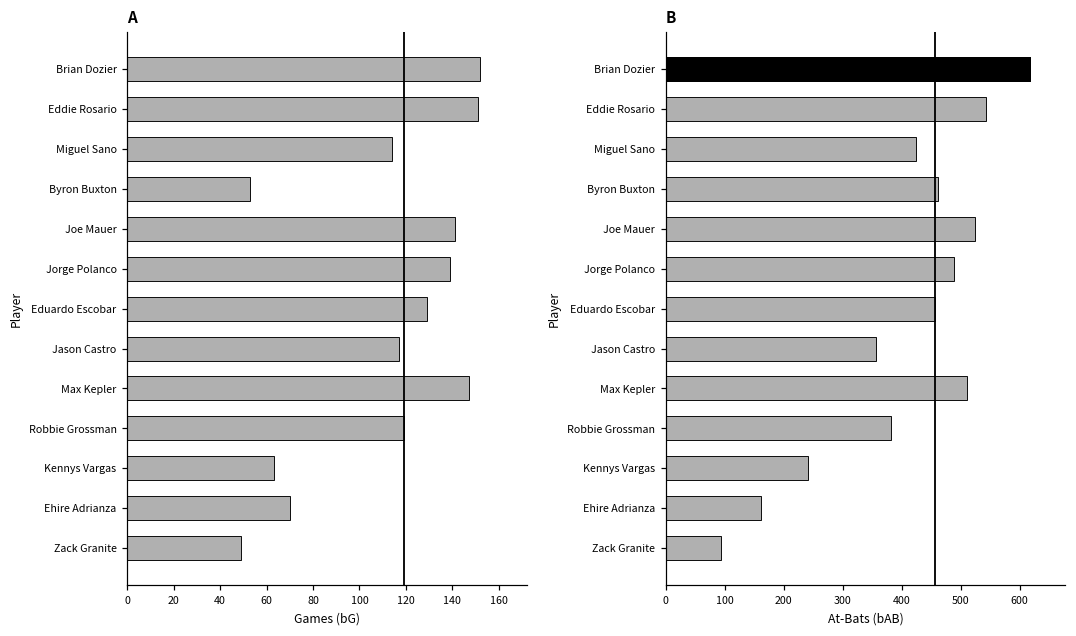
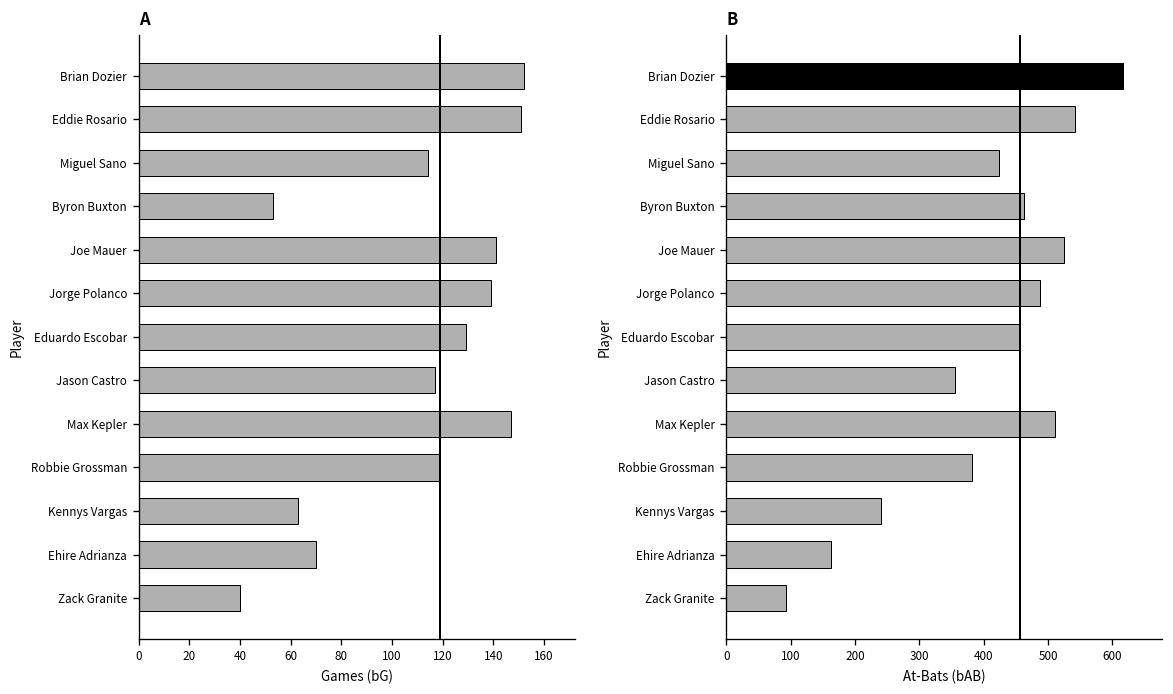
  {
    "A": {
      "Brian Dozier": 152,
      "Eddie Rosario": 151,
      "Miguel Sano": 114,
      "Byron Buxton": 53,
      "Joe Mauer": 141,
      "Jorge Polanco": 139,
      "Eduardo Escobar": 129,
      "Jason Castro": 117,
      "Max Kepler": 147,
      "Robbie Grossman": 119,
      "Kennys Vargas": 63,
      "Ehire Adrianza": 70,
-     "Zack Granite": 49
+     "Zack Granite": 40
    }
  }
